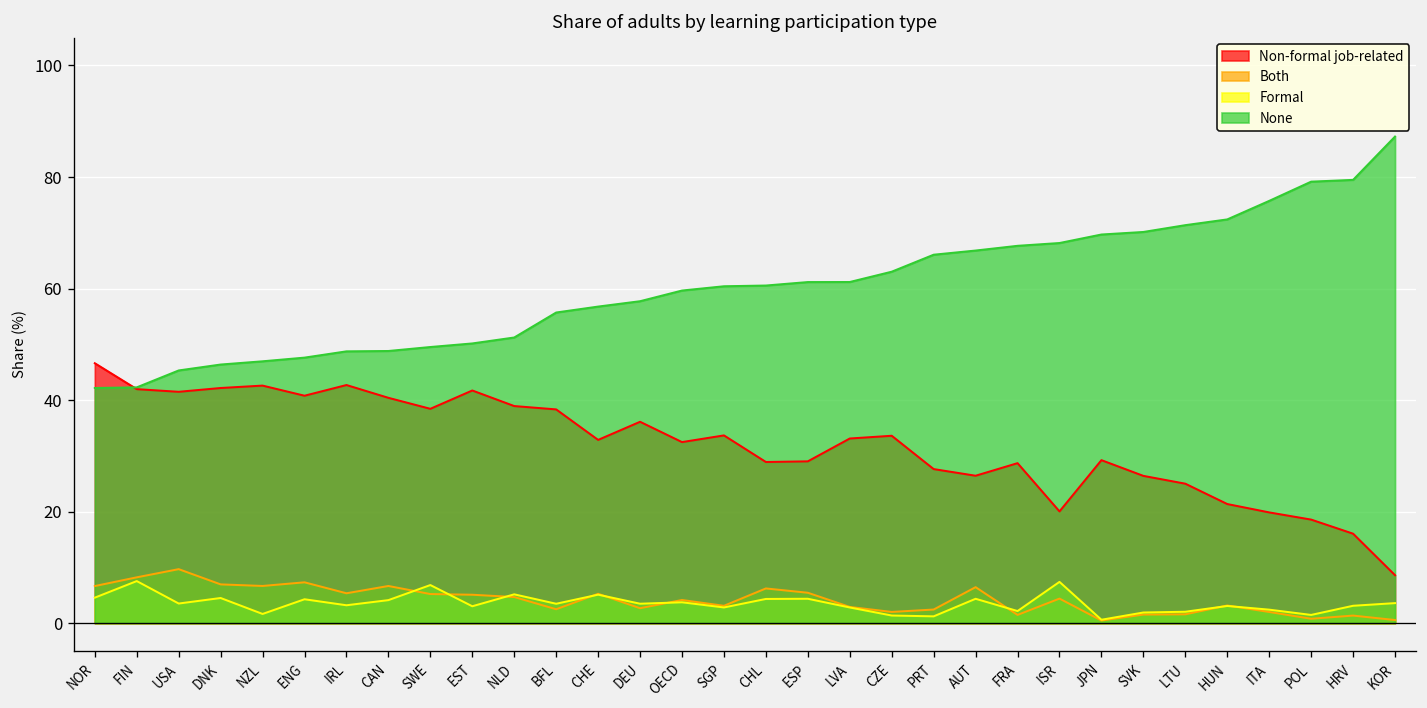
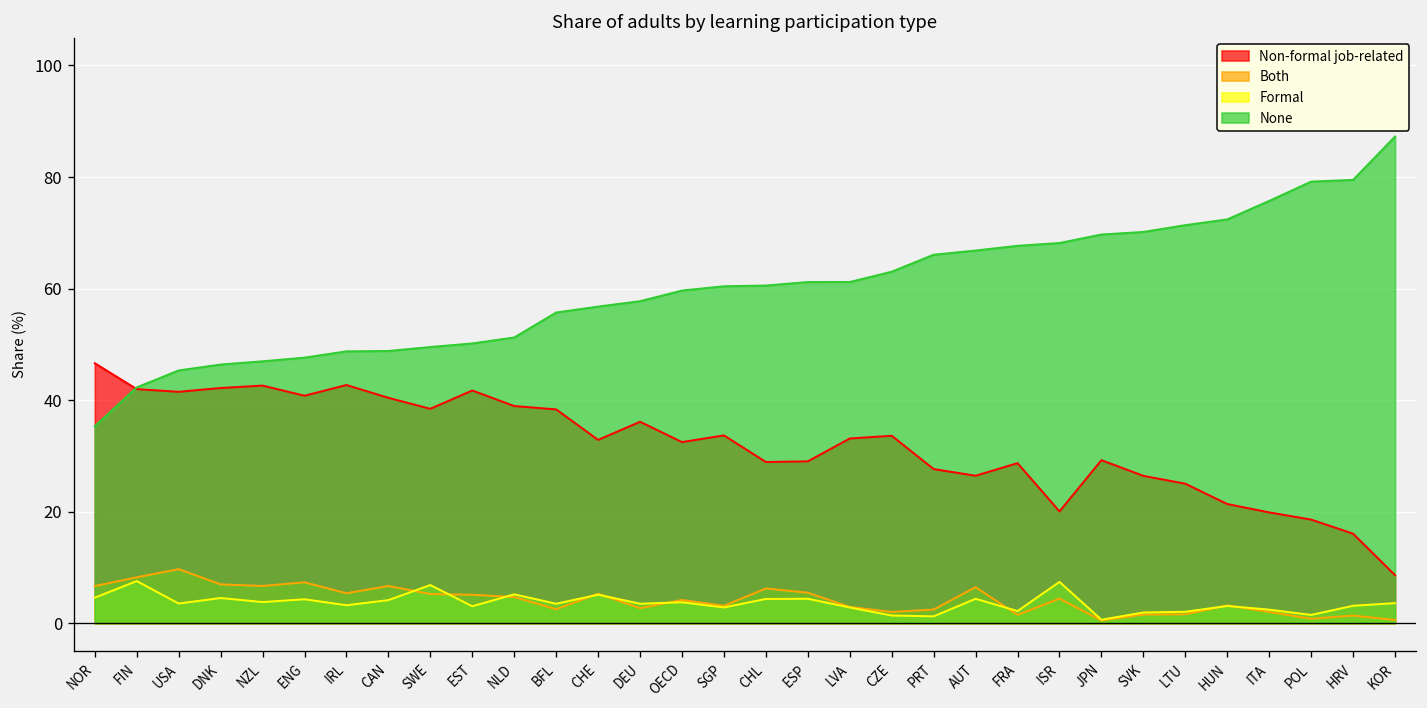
  {
    "Non-formal job-related": {
      "NOR": 47,
      "USA": 41,
      "DNK": 42,
      "NZL": 43,
      "ENG": 41,
      "IRL": 43,
      "CAN": 40,
      "SWE": 38,
      "EST": 42,
      "NLD": 39,
      "BFL": 38,
      "CHE": 33,
      "DEU": 36,
      "OECD": 32,
      "SGP": 34,
      "CHL": 29,
      "ESP": 29,
      "LVA": 33,
      "CZE": 34,
      "PRT": 28,
      "AUT": 26,
      "FRA": 29,
      "ISR": 20,
      "JPN": 29,
      "SVK": 26,
      "LTU": 25,
      "HUN": 21,
      "ITA": 20,
      "POL": 19,
      "HRV": 16,
      "KOR": 9
    },
    "Both": {
      "NOR": 7,
      "FIN": 8,
      "USA": 10,
      "DNK": 7,
      "NZL": 7,
      "ENG": 7,
      "IRL": 5,
      "CAN": 7,
      "SWE": 5,
      "EST": 5,
      "BFL": 2,
      "DEU": 3,
      "CHL": 6,
      "ESP": 5,
      "CZE": 2,
      "PRT": 2,
      "AUT": 6,
      "FRA": 1,
      "ISR": 4,
      "POL": 1,
      "HRV": 1,
      "KOR": 1
    },
    "Formal": {
      "NOR": 5,
      "FIN": 8,
      "USA": 4,
      "DNK": 5,
-     "NZL": 2,
+     "NZL": 4,
      "ENG": 4,
      "IRL": 3,
      "CAN": 4,
      "SWE": 7,
      "EST": 3,
      "BFL": 3,
      "DEU": 3,
      "CHL": 4,
      "ESP": 4,
      "CZE": 1,
      "PRT": 1,
      "AUT": 4,
      "FRA": 2,
      "ISR": 7,
      "POL": 1,
      "HRV": 3,
      "KOR": 4
    },
    "None": {
-     "NOR": 42,
+     "NOR": 35,
      "USA": 45,
      "DNK": 46,
      "NZL": 47,
      "ENG": 48,
      "IRL": 49,
      "CAN": 49,
      "SWE": 50,
      "EST": 50,
      "NLD": 51,
      "BFL": 56,
      "CHE": 57,
      "DEU": 58,
      "OECD": 60,
      "SGP": 60,
      "CHL": 61,
      "ESP": 61,
      "LVA": 61,
      "CZE": 63,
      "PRT": 66,
      "AUT": 67,
      "FRA": 68,
      "ISR": 68,
      "JPN": 70,
      "SVK": 70,
      "LTU": 71,
      "HUN": 72,
      "ITA": 76,
      "POL": 79,
      "HRV": 79,
      "KOR": 87
    }
  }
